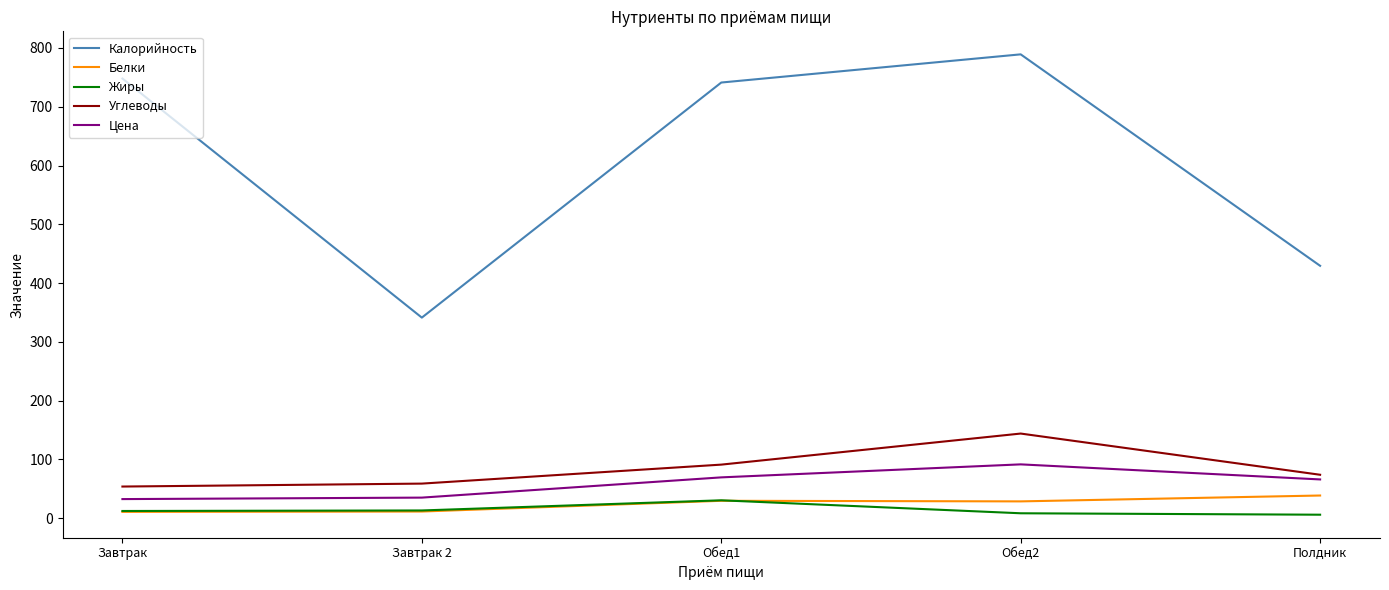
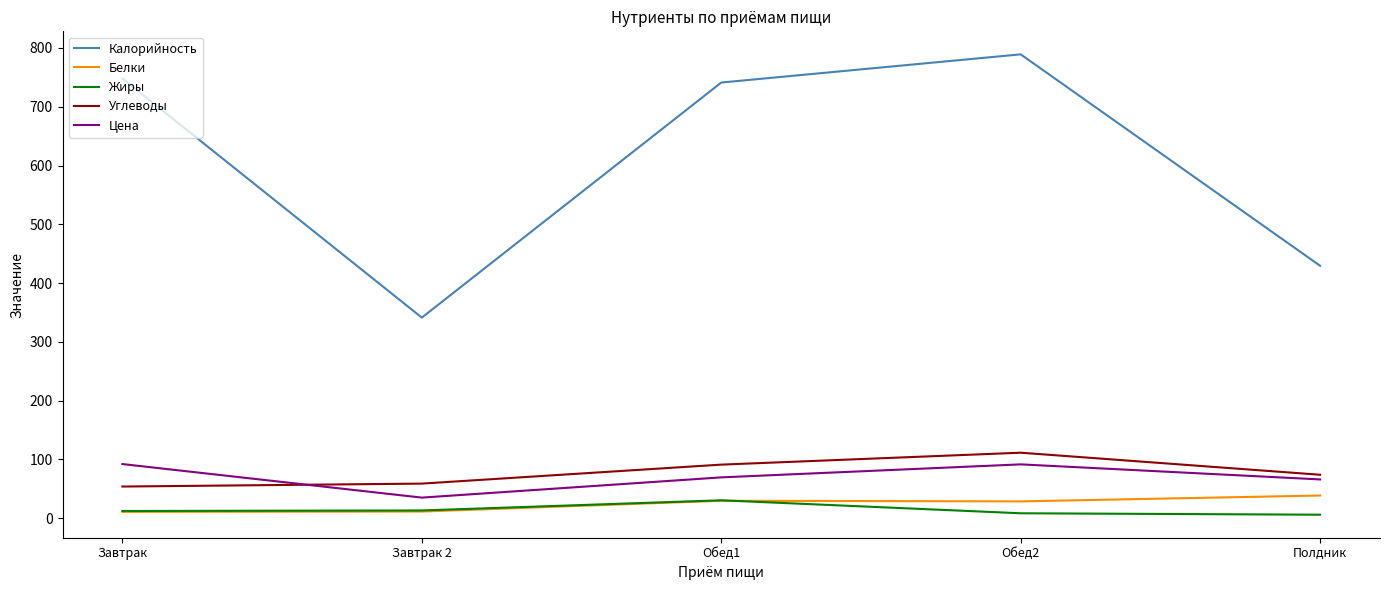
  {
    "Калорийность": {
      "Завтрак 2": 340,
      "Обед1": 740,
      "Обед2": 790,
      "Полдник": 430
    },
    "Белки": {
      "Обед2": 30,
      "Полдник": 40
    },
    "Жиры": {
      "Обед2": 10,
      "Полдник": 10
    },
    "Углеводы": {
      "Завтрак": 50,
      "Завтрак 2": 60,
      "Обед1": 90,
-     "Обед2": 140,
+     "Обед2": 110,
      "Полдник": 70
    },
    "Цена": {
-     "Завтрак": 30,
+     "Завтрак": 90,
      "Завтрак 2": 40,
      "Обед1": 70,
      "Обед2": 90,
      "Полдник": 70
    }
  }
